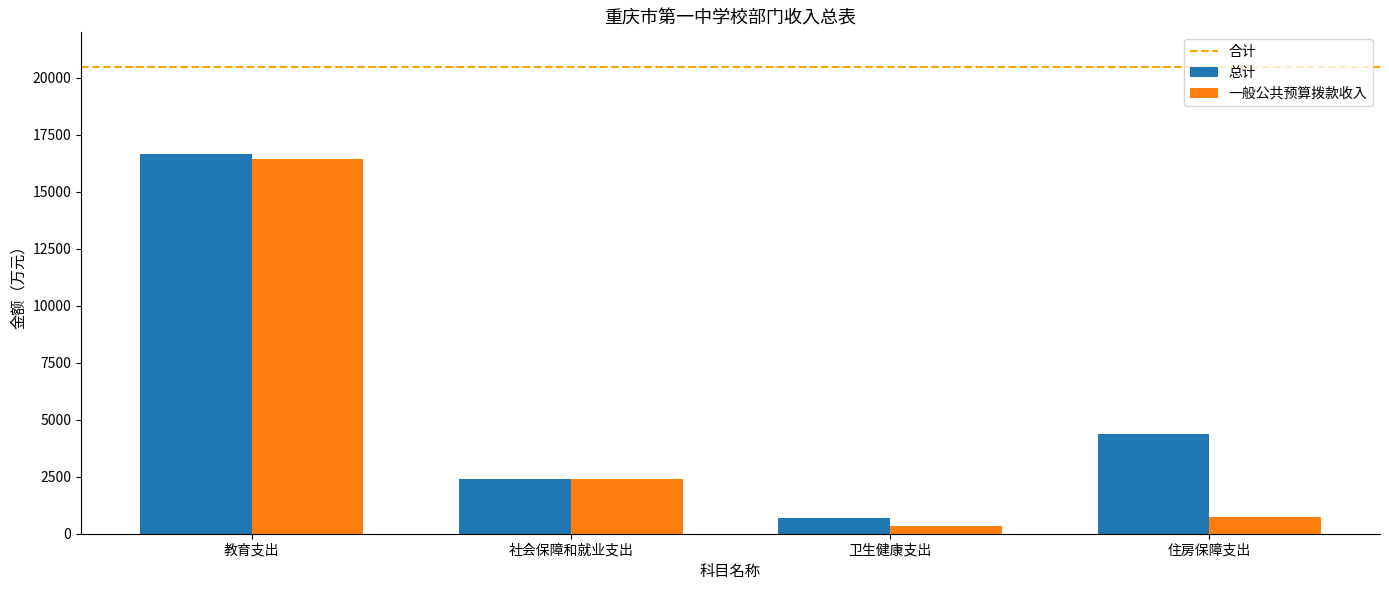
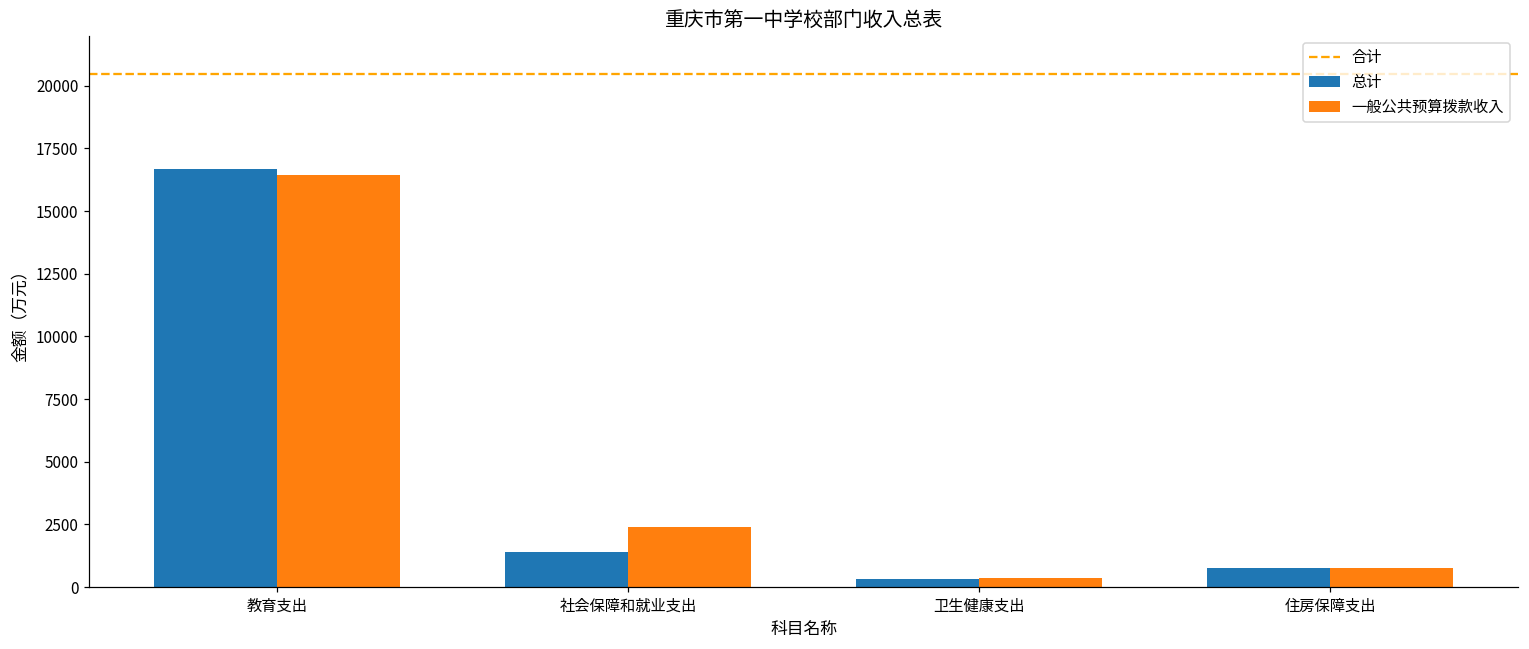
  {
    "总计": {
      "教育支出": 16700,
-     "社会保障和就业支出": 2400,
-     "卫生健康支出": 700,
-     "住房保障支出": 4400
+     "社会保障和就业支出": 1400,
+     "卫生健康支出": 300,
+     "住房保障支出": 700
    },
    "一般公共预算拨款收入": {
      "教育支出": 16400,
      "社会保障和就业支出": 2400,
      "卫生健康支出": 300,
      "住房保障支出": 700
    }
  }
